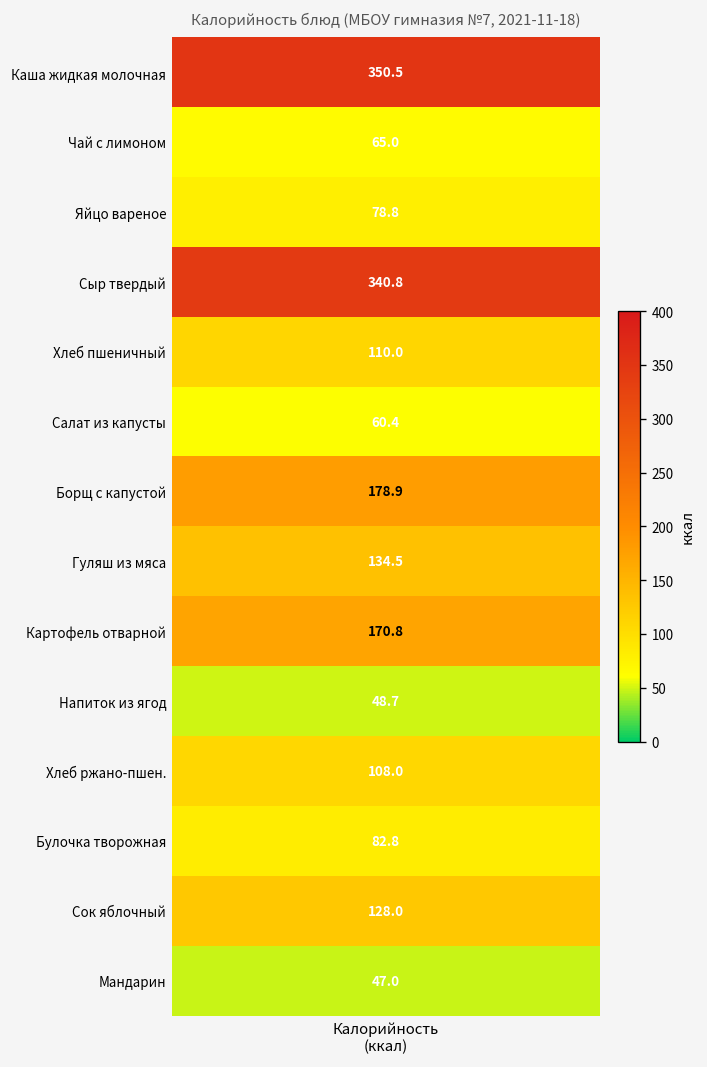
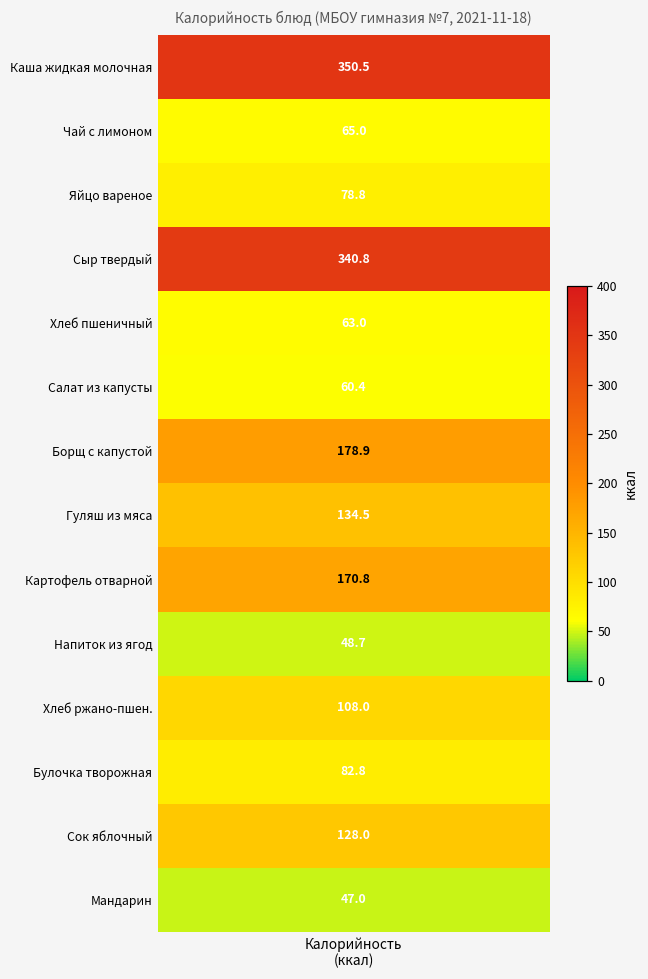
  {
    "Каша жидкая молочная": {
      "Калорийность (ккал)": 350.5
    },
    "Чай с лимоном": {
      "Калорийность (ккал)": 65.0
    },
    "Яйцо вареное": {
      "Калорийность (ккал)": 78.8
    },
    "Сыр твердый": {
      "Калорийность (ккал)": 340.8
    },
    "Хлеб пшеничный": {
-     "Калорийность (ккал)": 110.0
+     "Калорийность (ккал)": 63.0
    },
    "Салат из капусты": {
      "Калорийность (ккал)": 60.4
    },
    "Борщ с капустой": {
      "Калорийность (ккал)": 178.9
    },
    "Гуляш из мяса": {
      "Калорийность (ккал)": 134.5
    },
    "Картофель отварной": {
      "Калорийность (ккал)": 170.8
    },
    "Напиток из ягод": {
      "Калорийность (ккал)": 48.7
    },
    "Хлеб ржано-пшен.": {
      "Калорийность (ккал)": 108.0
    },
    "Булочка творожная": {
      "Калорийность (ккал)": 82.8
    },
    "Сок яблочный": {
      "Калорийность (ккал)": 128.0
    },
    "Мандарин": {
      "Калорийность (ккал)": 47.0
    }
  }
